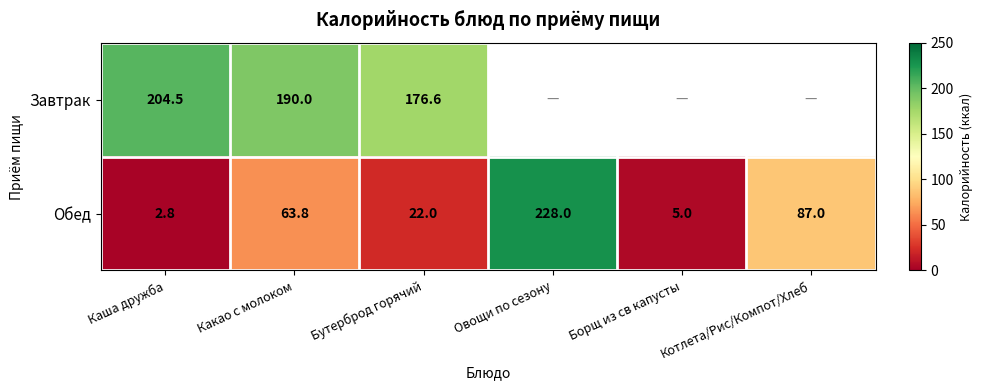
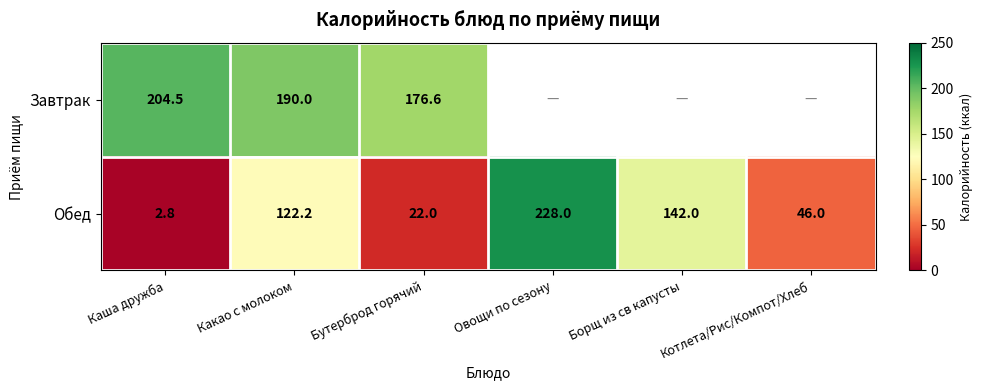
  {
    "Завтрак": {
      "Каша дружба": 204.5,
      "Какао с молоком": 190.0,
      "Бутерброд горячий": 176.6
    },
    "Обед": {
      "Каша дружба": 2.8,
-     "Какао с молоком": 63.8,
+     "Какао с молоком": 122.2,
      "Бутерброд горячий": 22.0,
      "Овощи по сезону": 228.0,
-     "Борщ из св капусты": 5.0,
-     "Котлета/Рис/Компот/Хлеб": 87.0
+     "Борщ из св капусты": 142.0,
+     "Котлета/Рис/Компот/Хлеб": 46.0
    }
  }
